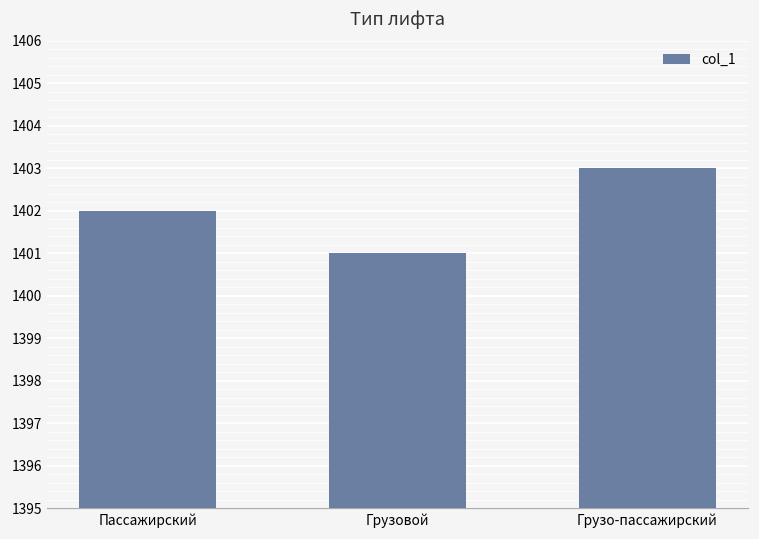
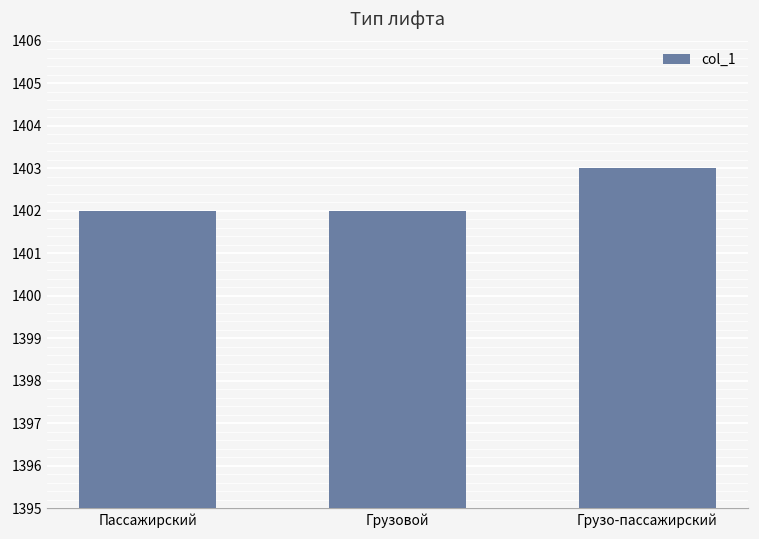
  {
    "Пассажирский": 1402,
-   "Грузовой": 1401,
+   "Грузовой": 1402,
    "Грузо-пассажирский": 1403
  }
